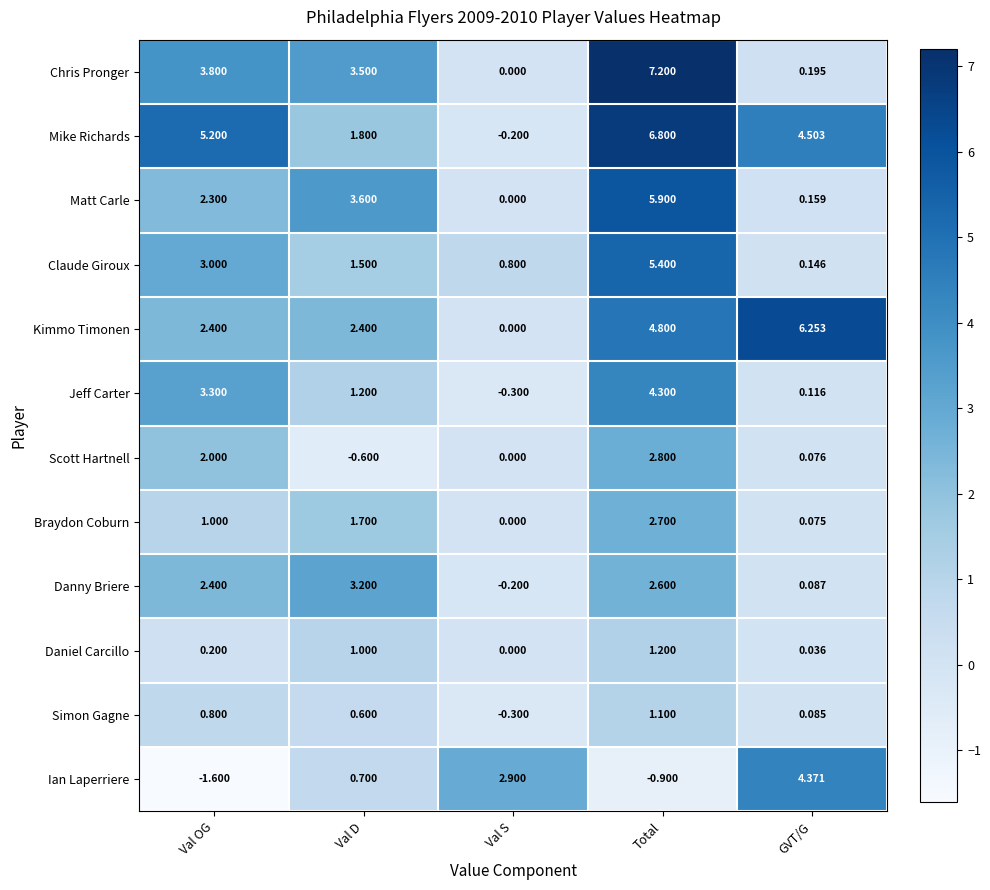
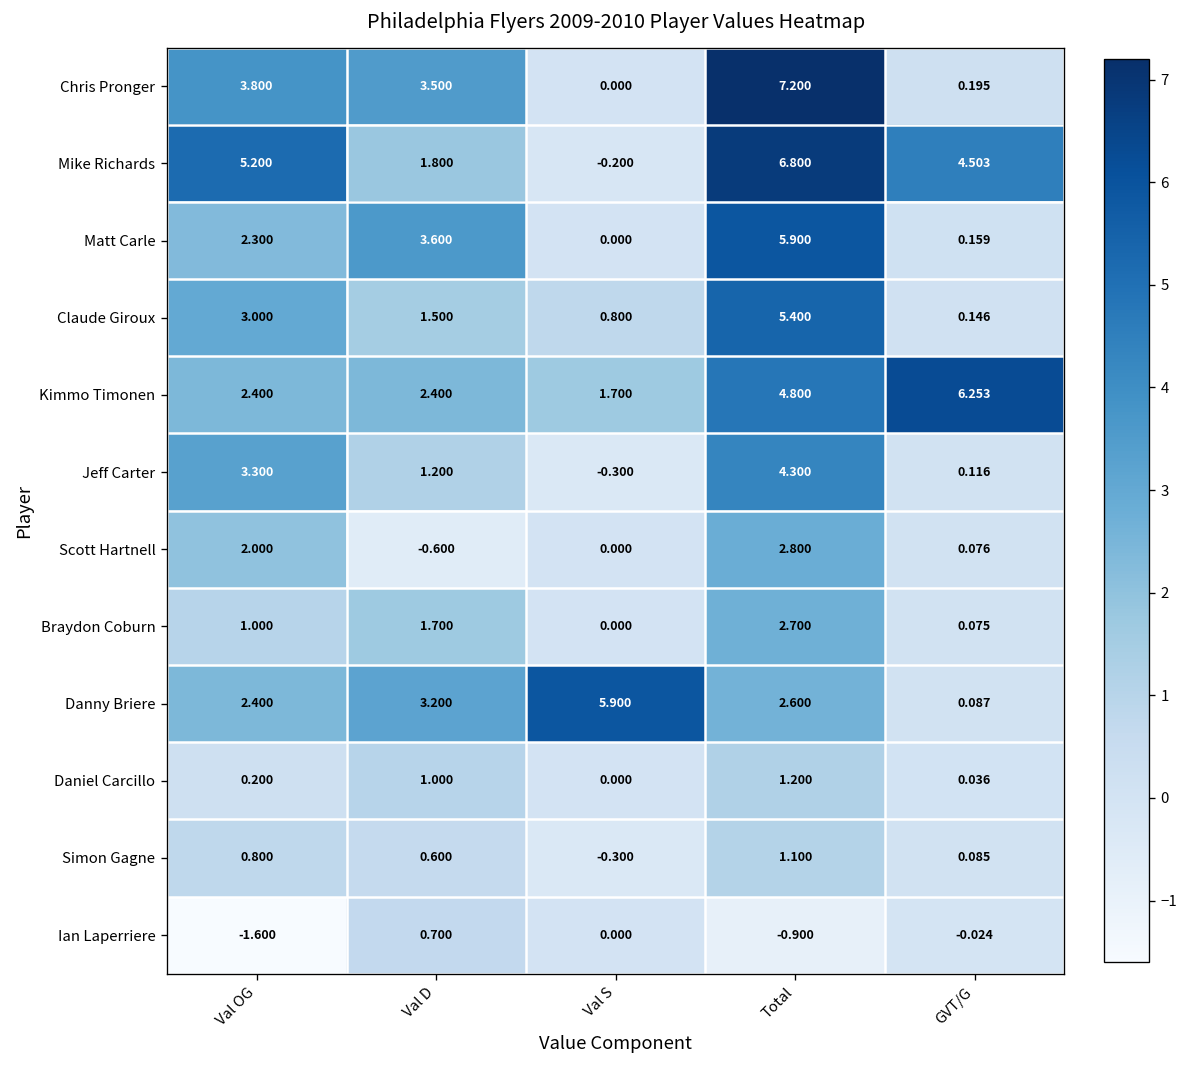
  {
    "Chris Pronger": {
      "Val OG": 3.800,
      "Val D": 3.500,
      "Val S": 0.000,
      "Total": 7.200,
      "GVT/G": 0.195
    },
    "Mike Richards": {
      "Val OG": 5.200,
      "Val D": 1.800,
      "Val S": -0.200,
      "Total": 6.800,
      "GVT/G": 4.503
    },
    "Matt Carle": {
      "Val OG": 2.300,
      "Val D": 3.600,
      "Val S": 0.000,
      "Total": 5.900,
      "GVT/G": 0.159
    },
    "Claude Giroux": {
      "Val OG": 3.000,
      "Val D": 1.500,
      "Val S": 0.800,
      "Total": 5.400,
      "GVT/G": 0.146
    },
    "Kimmo Timonen": {
      "Val OG": 2.400,
      "Val D": 2.400,
-     "Val S": 0.000,
+     "Val S": 1.700,
      "Total": 4.800,
      "GVT/G": 6.253
    },
    "Jeff Carter": {
      "Val OG": 3.300,
      "Val D": 1.200,
      "Val S": -0.300,
      "Total": 4.300,
      "GVT/G": 0.116
    },
    "Scott Hartnell": {
      "Val OG": 2.000,
      "Val D": -0.600,
      "Val S": 0.000,
      "Total": 2.800,
      "GVT/G": 0.076
    },
    "Braydon Coburn": {
      "Val OG": 1.000,
      "Val D": 1.700,
      "Val S": 0.000,
      "Total": 2.700,
      "GVT/G": 0.075
    },
    "Danny Briere": {
      "Val OG": 2.400,
      "Val D": 3.200,
-     "Val S": -0.200,
+     "Val S": 5.900,
      "Total": 2.600,
      "GVT/G": 0.087
    },
    "Daniel Carcillo": {
      "Val OG": 0.200,
      "Val D": 1.000,
      "Val S": 0.000,
      "Total": 1.200,
      "GVT/G": 0.036
    },
    "Simon Gagne": {
      "Val OG": 0.800,
      "Val D": 0.600,
      "Val S": -0.300,
      "Total": 1.100,
      "GVT/G": 0.085
    },
    "Ian Laperriere": {
      "Val OG": -1.600,
      "Val D": 0.700,
-     "Val S": 2.900,
+     "Val S": 0.000,
      "Total": -0.900,
-     "GVT/G": 4.371
+     "GVT/G": -0.024
    }
  }
